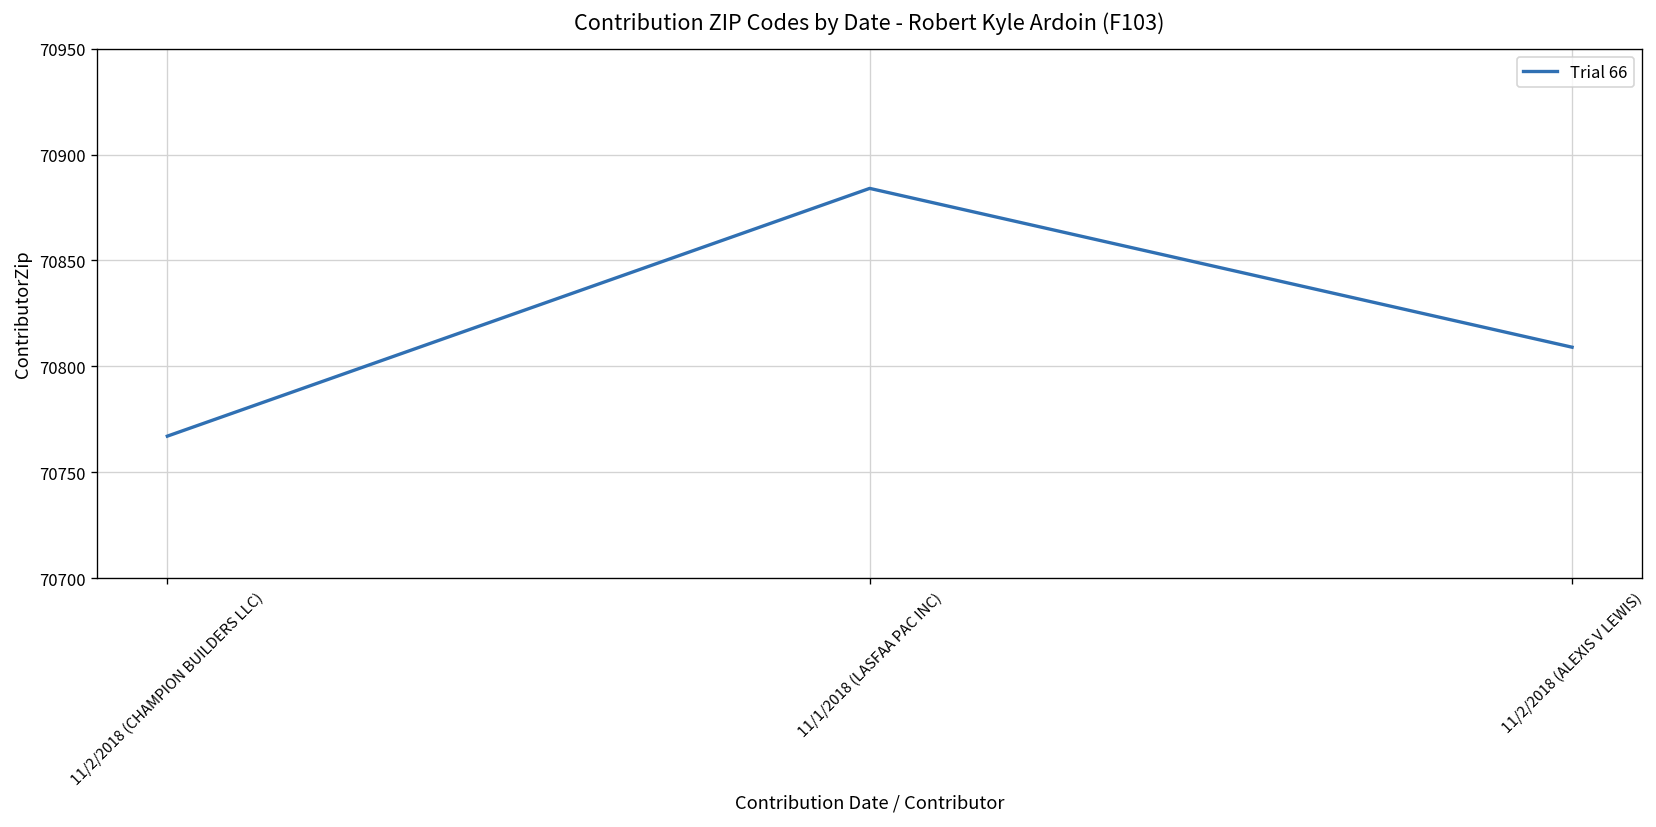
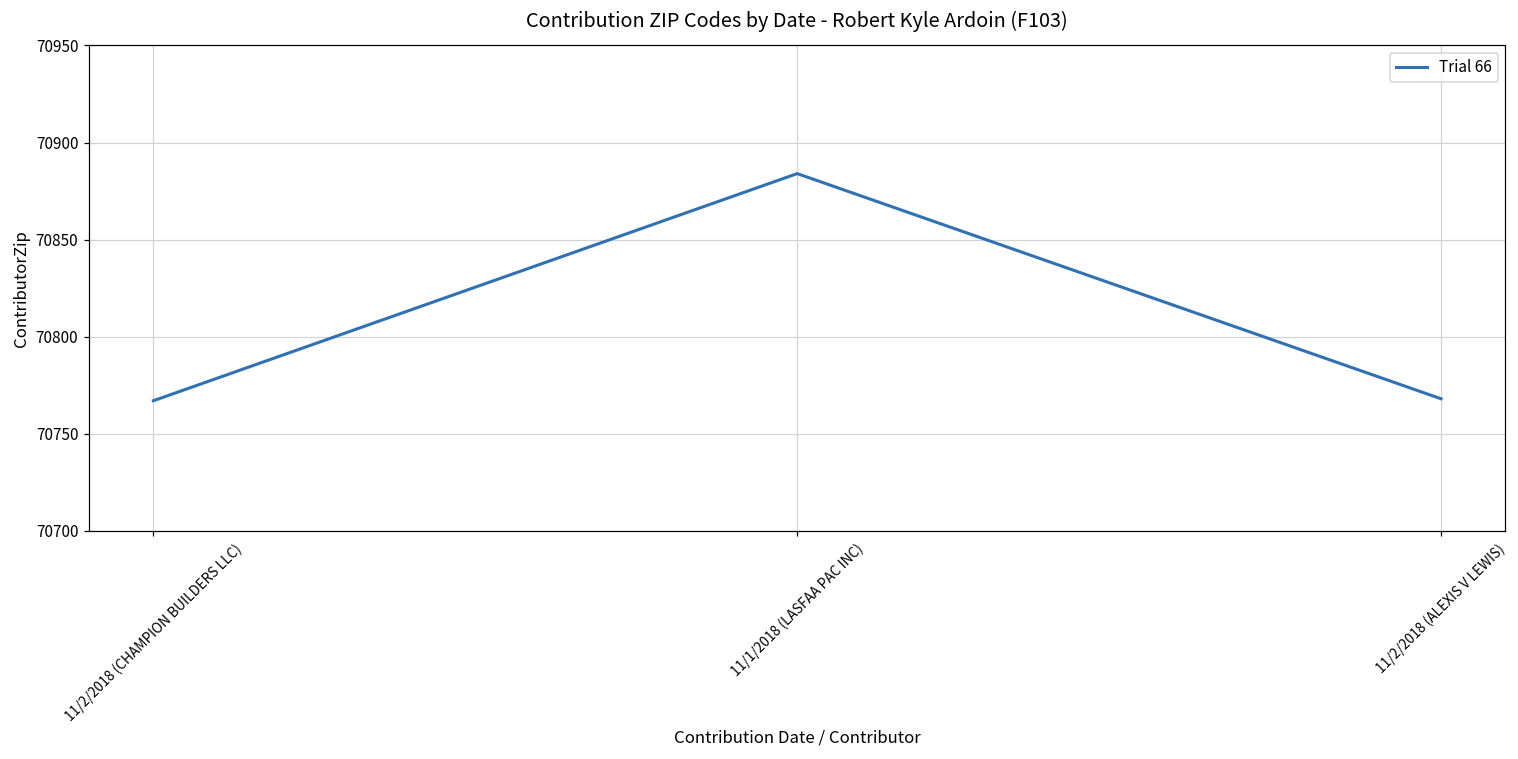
  {
    "11/2/2018 (CHAMPION BUILDERS LLC)": 70767,
    "11/1/2018 (LASFAA PAC INC)": 70884,
-   "11/2/2018 (ALEXIS V LEWIS)": 70809
+   "11/2/2018 (ALEXIS V LEWIS)": 70768
  }
